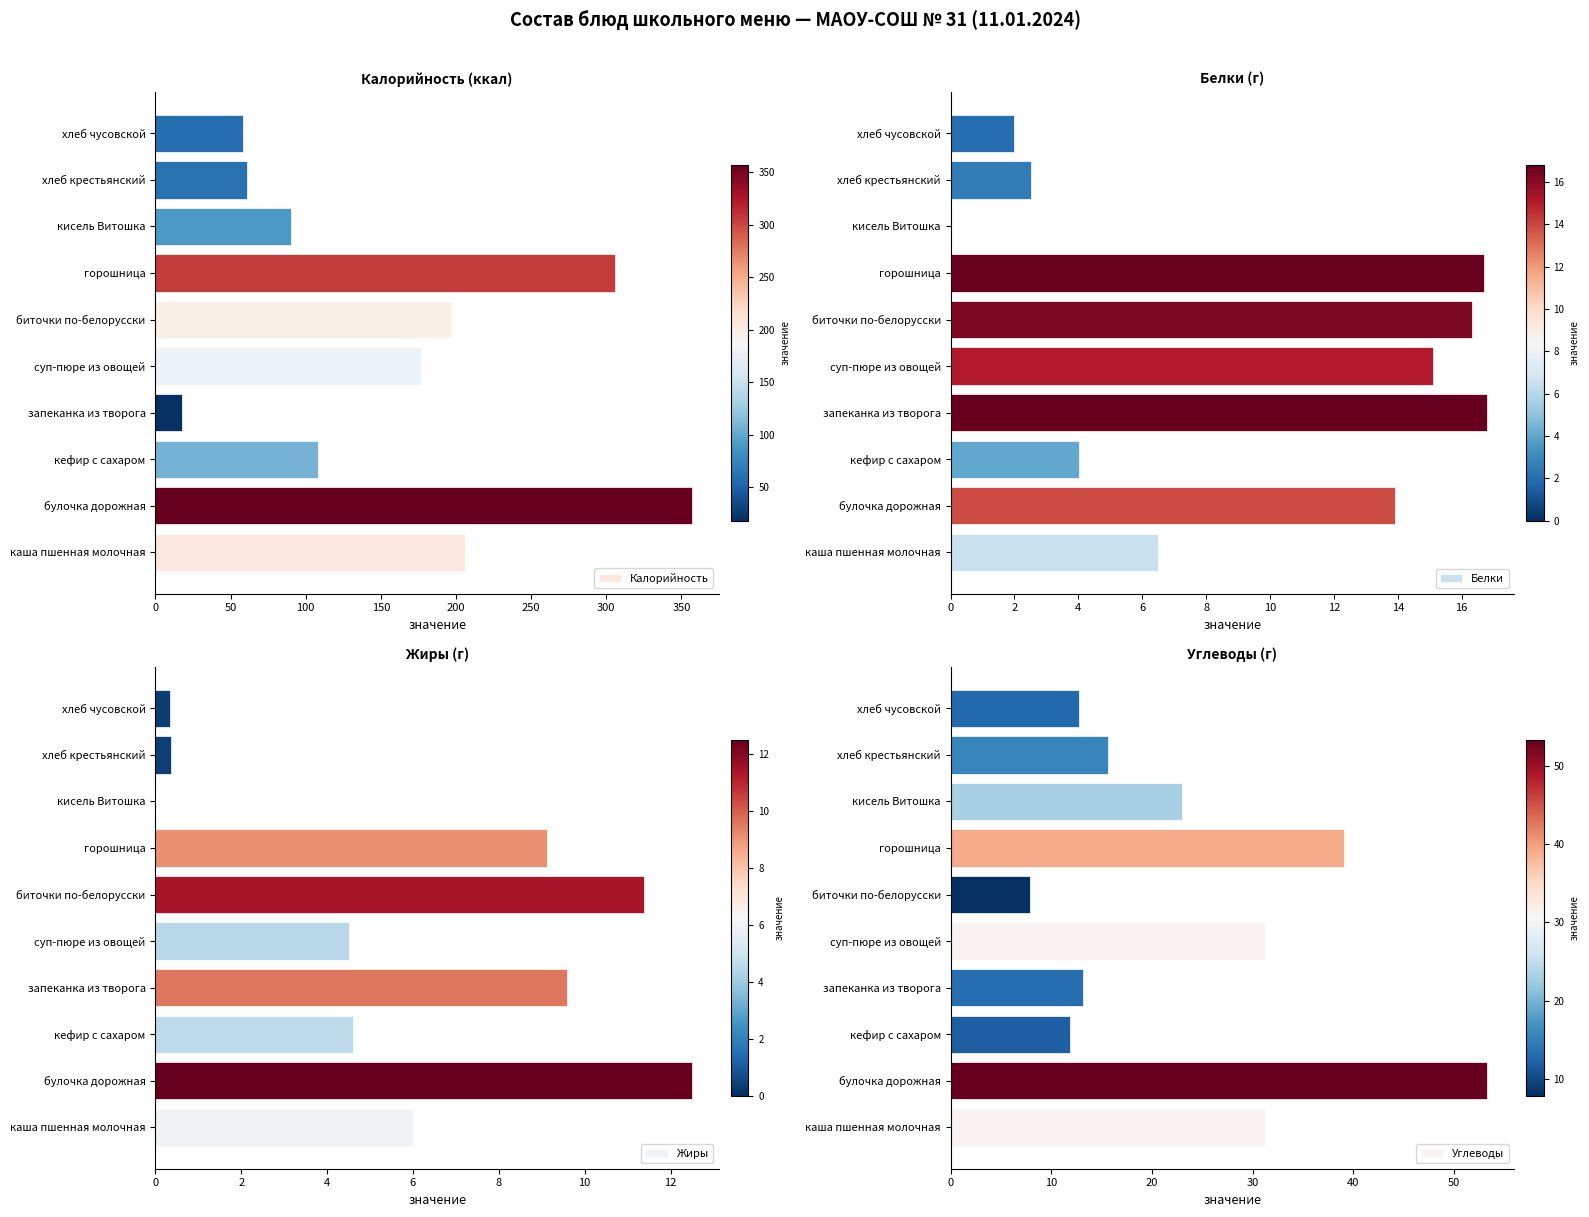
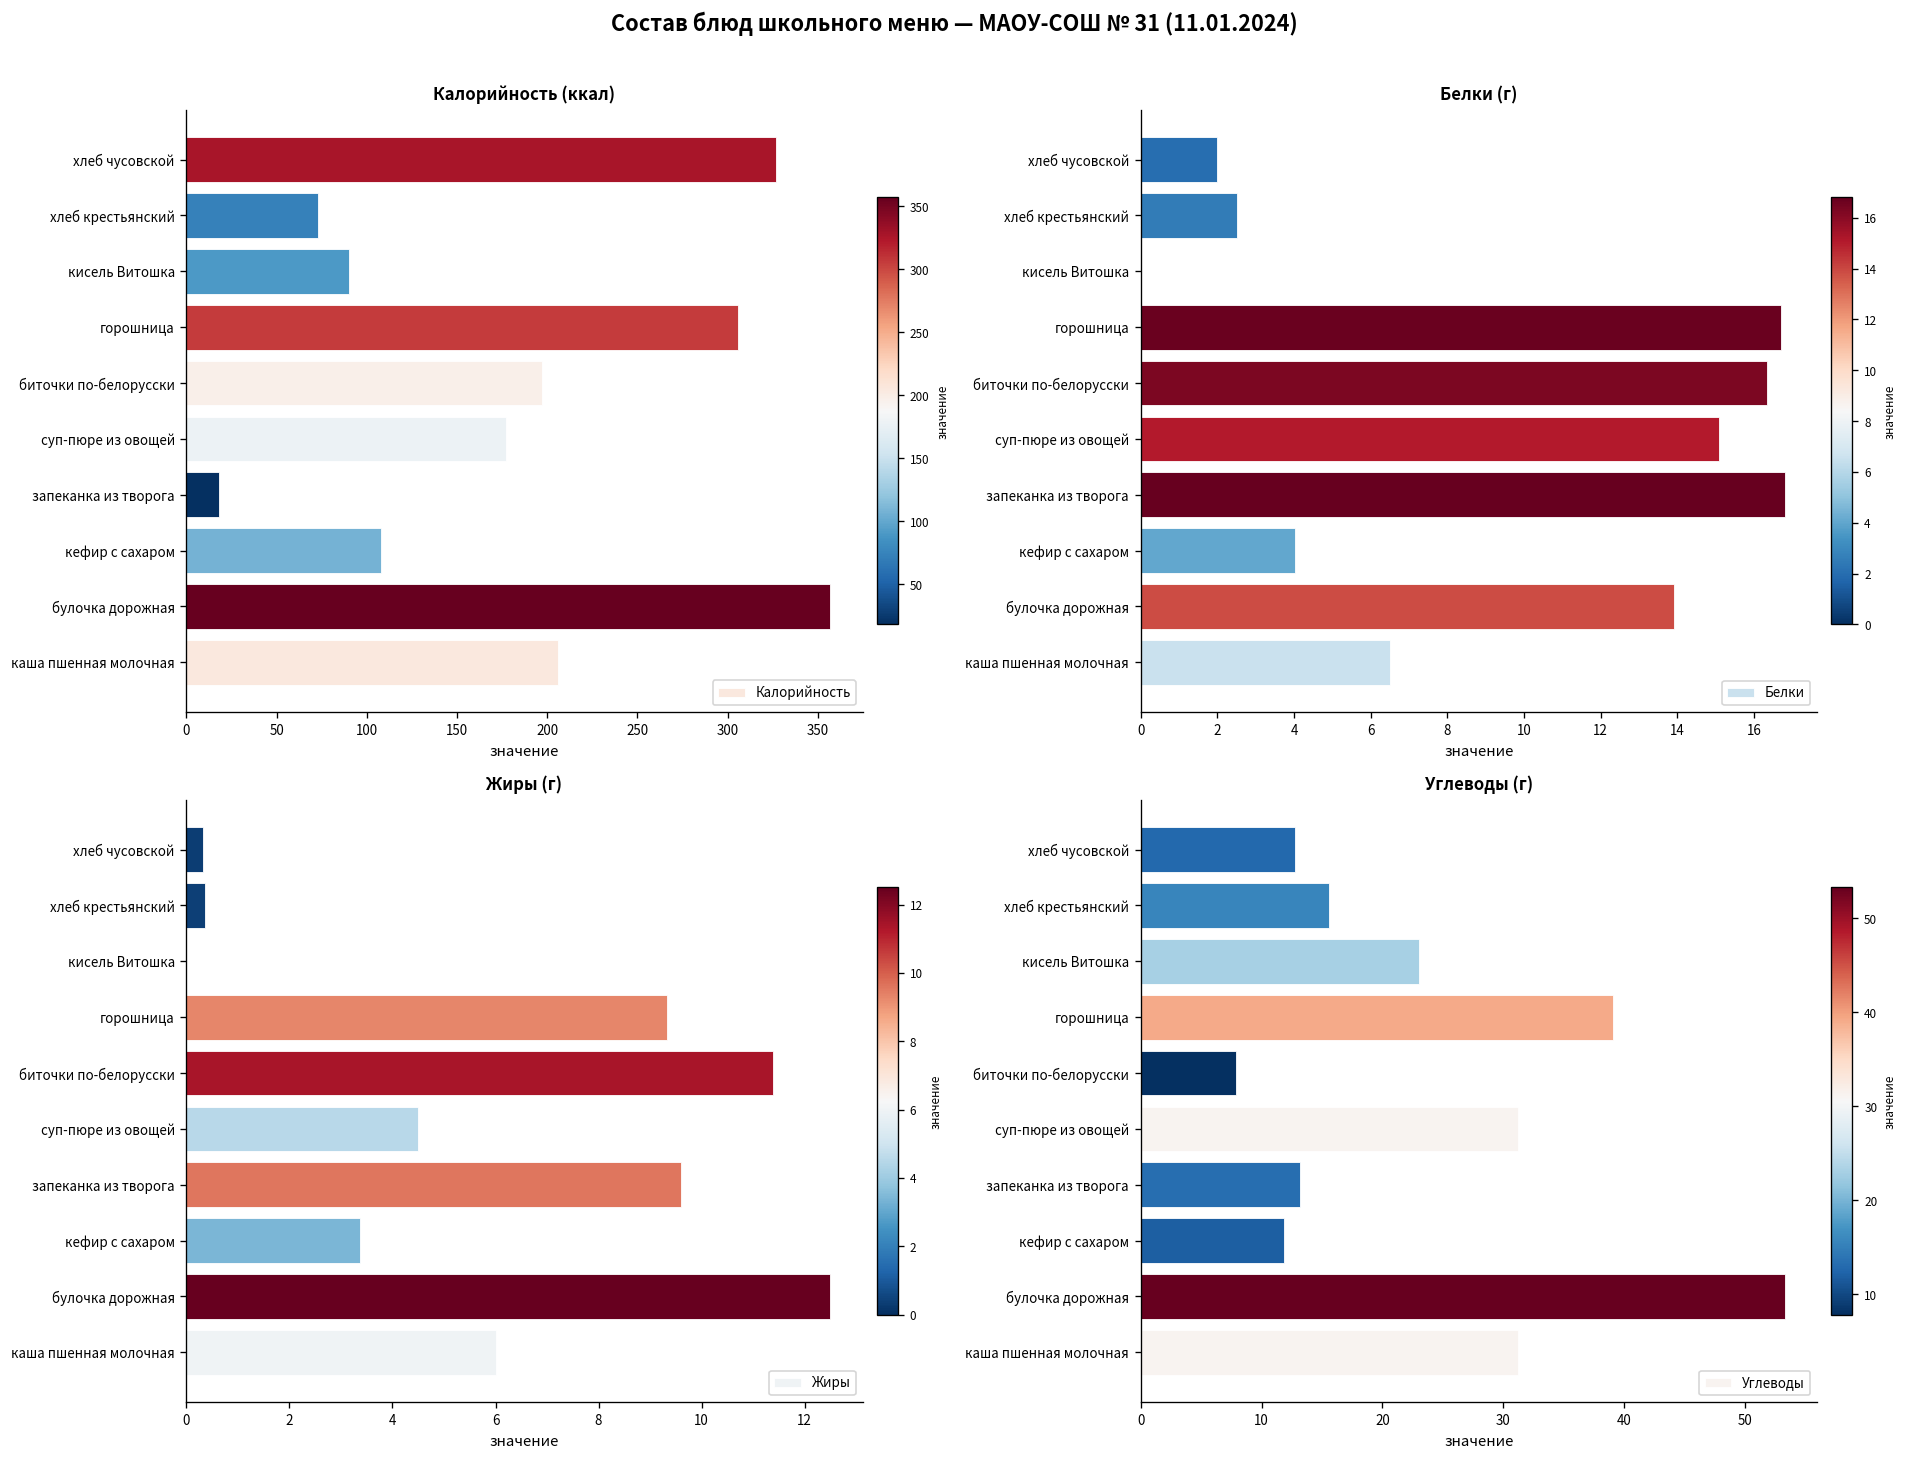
  {
    "Калорийность (ккал)": {
-     "хлеб чусовской": 58,
-     "хлеб крестьянский": 61,
+     "хлеб чусовской": 327,
+     "хлеб крестьянский": 73,
      "кисель Витошка": 90,
      "горошница": 306,
      "биточки по-белорусски": 197,
      "суп-пюре из овощей": 177,
      "запеканка из творога": 18,
      "кефир с сахаром": 108,
      "булочка дорожная": 357,
      "каша пшенная молочная": 206
    },
    "Белки (г)": {
      "хлеб чусовской": 2.0,
      "хлеб крестьянский": 2.5,
      "кисель Витошка": 0.0,
      "горошница": 16.7,
      "биточки по-белорусски": 16.3,
      "суп-пюре из овощей": 15.1,
      "запеканка из творога": 16.8,
      "кефир с сахаром": 4.0,
      "булочка дорожная": 13.9,
      "каша пшенная молочная": 6.5
    },
    "Жиры (г)": {
      "хлеб чусовской": 0.3,
      "хлеб крестьянский": 0.4,
      "кисель Витошка": 0.0,
-     "горошница": 9.1,
+     "горошница": 9.3,
      "биточки по-белорусски": 11.4,
      "суп-пюре из овощей": 4.5,
      "запеканка из творога": 9.6,
-     "кефир с сахаром": 4.6,
+     "кефир с сахаром": 3.4,
      "булочка дорожная": 12.5,
      "каша пшенная молочная": 6.0
    },
    "Углеводы (г)": {
      "хлеб чусовской": 12.8,
      "хлеб крестьянский": 15.6,
      "кисель Витошка": 23.0,
      "горошница": 39.1,
      "биточки по-белорусски": 7.9,
      "суп-пюре из овощей": 31.3,
      "запеканка из творога": 13.2,
      "кефир с сахаром": 11.9,
      "булочка дорожная": 53.3,
      "каша пшенная молочная": 31.2
    }
  }
